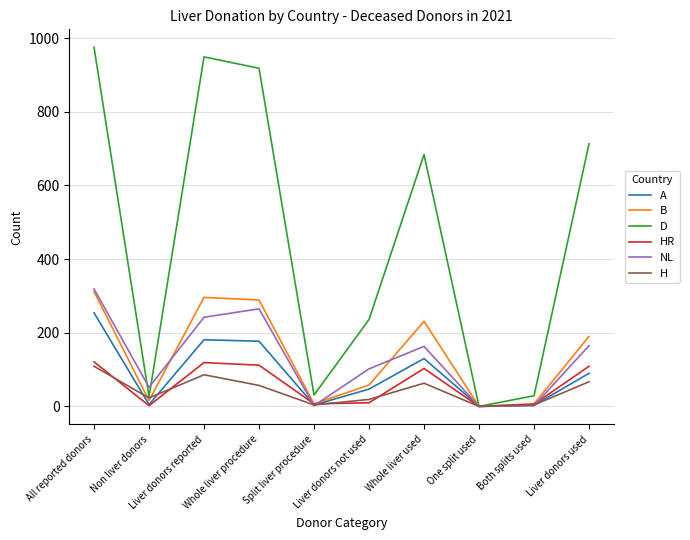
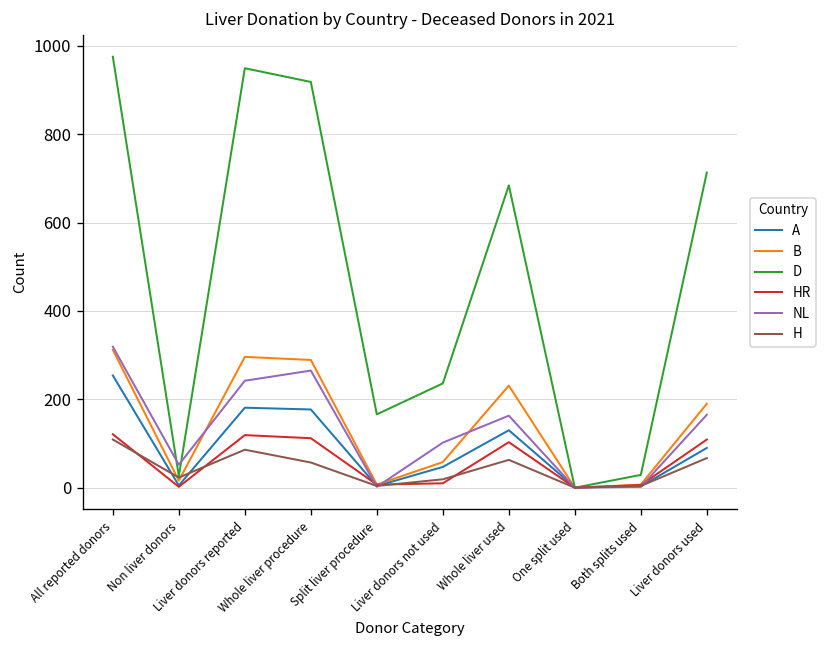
  {
    "A": {
      "All reported donors": 250,
      "Liver donors reported": 180,
      "Whole liver procedure": 180,
      "Liver donors not used": 50,
      "Whole liver used": 130,
      "Liver donors used": 90
    },
    "B": {
      "All reported donors": 310,
      "Liver donors reported": 300,
      "Whole liver procedure": 290,
      "Liver donors not used": 60,
      "Whole liver used": 230,
      "Liver donors used": 190
    },
    "D": {
      "All reported donors": 980,
      "Liver donors reported": 950,
      "Whole liver procedure": 920,
-     "Split liver procedure": 30,
+     "Split liver procedure": 170,
      "Liver donors not used": 240,
      "Whole liver used": 680,
      "Both splits used": 30,
      "Liver donors used": 710
    },
    "HR": {
      "All reported donors": 120,
      "Liver donors reported": 120,
      "Whole liver procedure": 110,
      "Liver donors not used": 10,
      "Whole liver used": 100,
      "Liver donors used": 110
    },
    "NL": {
      "All reported donors": 320,
      "Non liver donors": 50,
      "Liver donors reported": 240,
      "Whole liver procedure": 270,
      "Liver donors not used": 100,
      "Whole liver used": 160,
      "Liver donors used": 170
    },
    "H": {
      "All reported donors": 110,
      "Liver donors reported": 90,
      "Whole liver procedure": 60,
      "Liver donors not used": 20,
      "Whole liver used": 60,
      "Liver donors used": 70
    }
  }
